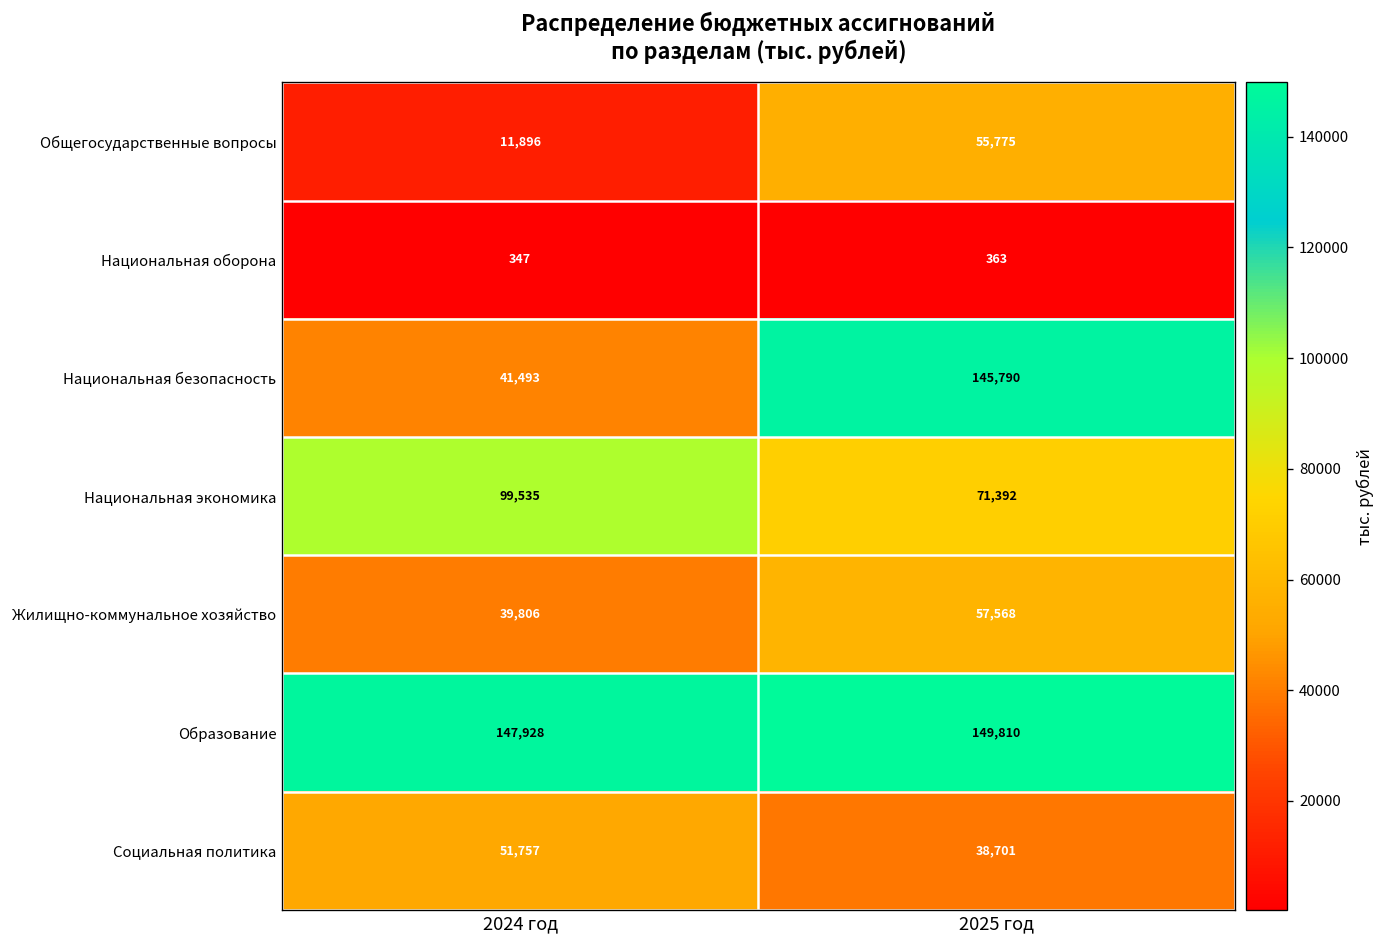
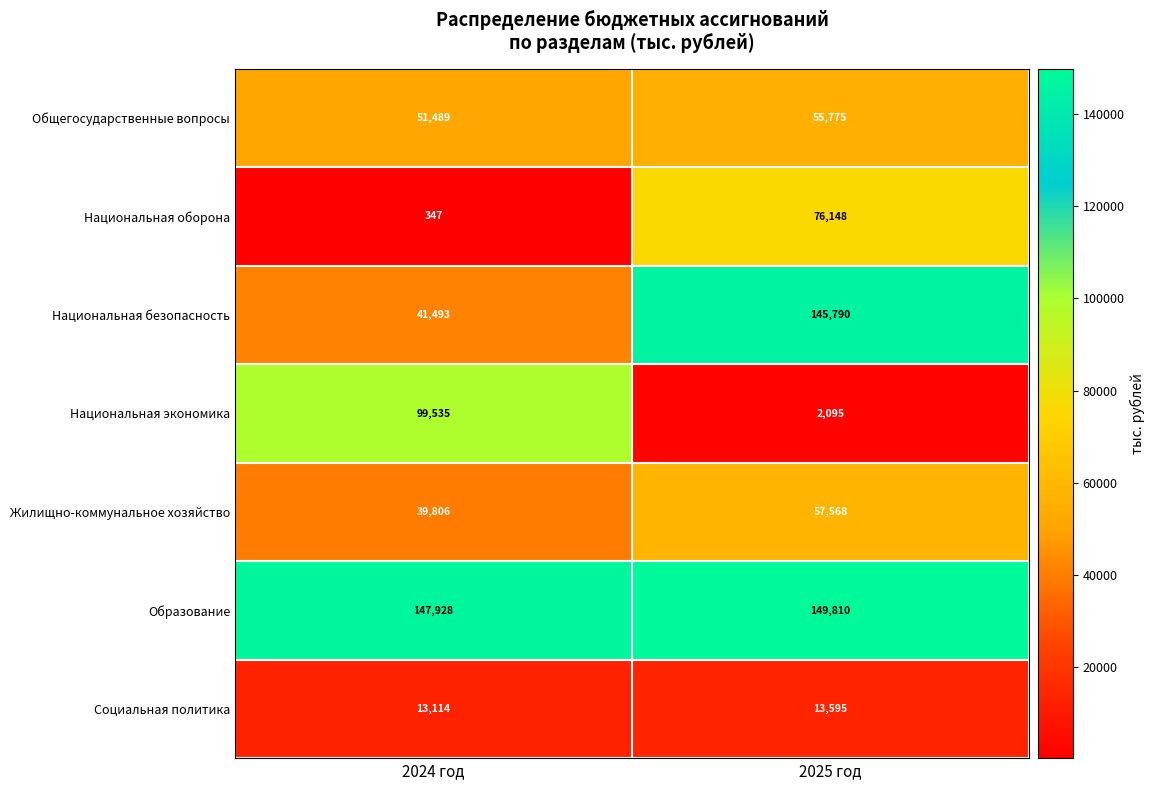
  {
    "Общегосударственные вопросы": {
-     "2024 год": "11,896",
+     "2024 год": "51,489",
      "2025 год": "55,775"
    },
    "Национальная оборона": {
      "2024 год": "347",
-     "2025 год": "363"
+     "2025 год": "76,148"
    },
    "Национальная безопасность": {
      "2024 год": "41,493",
      "2025 год": "145,790"
    },
    "Национальная экономика": {
      "2024 год": "99,535",
-     "2025 год": "71,392"
+     "2025 год": "2,095"
    },
    "Жилищно-коммунальное хозяйство": {
      "2024 год": "39,806",
      "2025 год": "57,568"
    },
    "Образование": {
      "2024 год": "147,928",
      "2025 год": "149,810"
    },
    "Социальная политика": {
-     "2024 год": "51,757",
-     "2025 год": "38,701"
+     "2024 год": "13,114",
+     "2025 год": "13,595"
    }
  }
